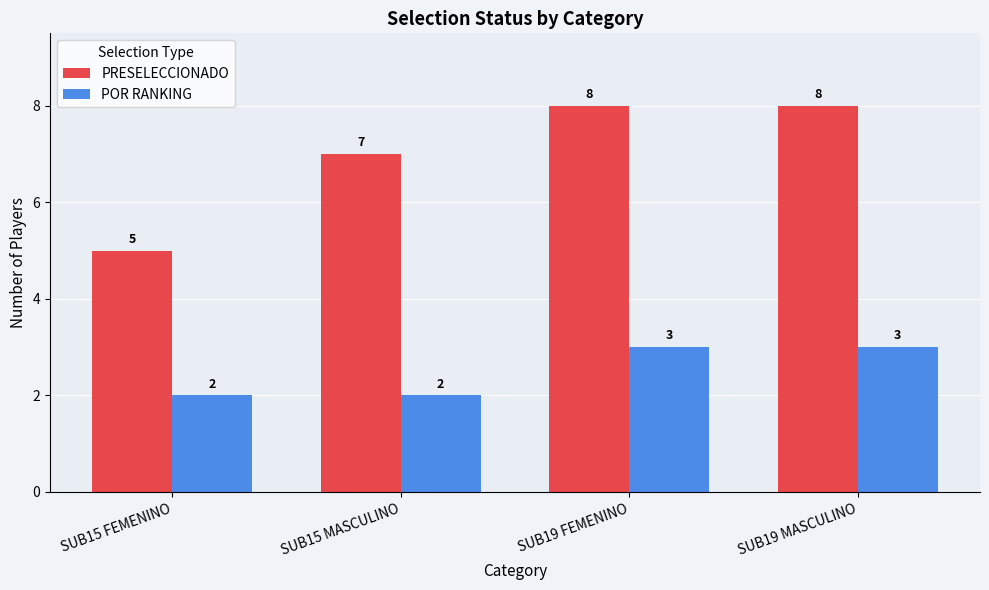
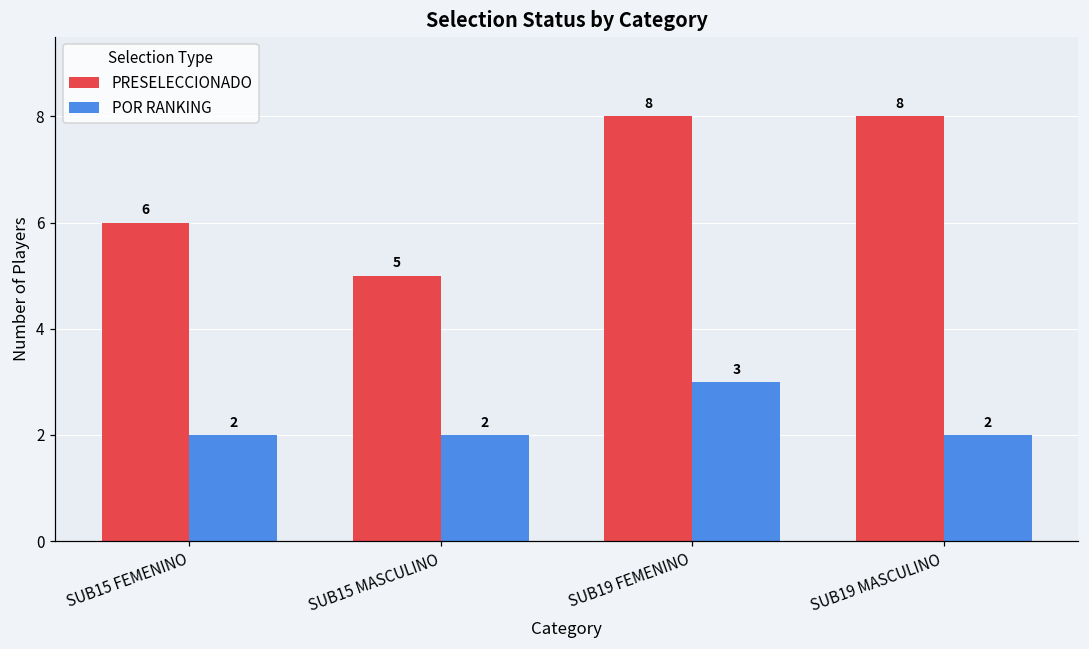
  {
    "PRESELECCIONADO": {
-     "SUB15 FEMENINO": 5,
-     "SUB15 MASCULINO": 7,
+     "SUB15 FEMENINO": 6,
+     "SUB15 MASCULINO": 5,
      "SUB19 FEMENINO": 8,
      "SUB19 MASCULINO": 8
    },
    "POR RANKING": {
      "SUB15 FEMENINO": 2,
      "SUB15 MASCULINO": 2,
      "SUB19 FEMENINO": 3,
-     "SUB19 MASCULINO": 3
+     "SUB19 MASCULINO": 2
    }
  }
